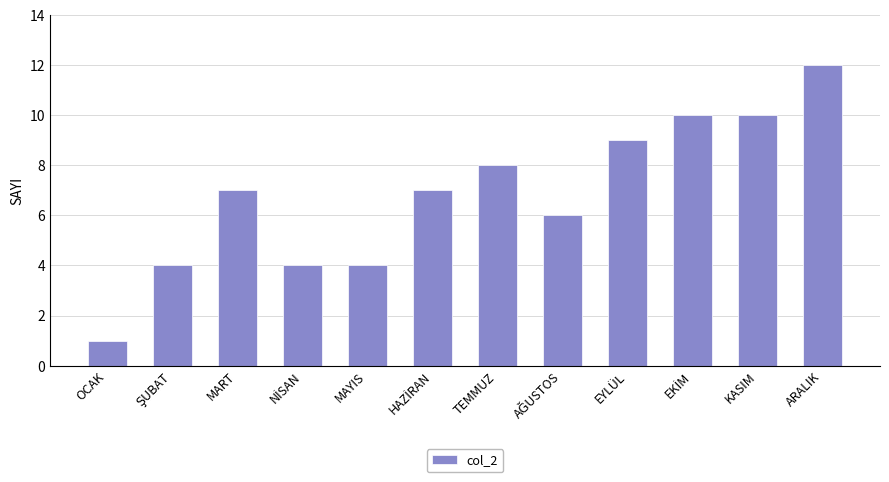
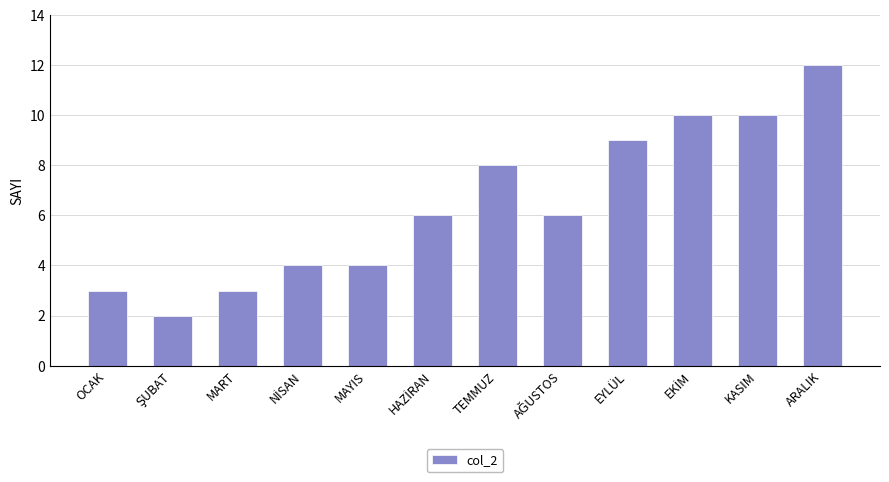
  {
-   "OCAK": 1,
-   "ŞUBAT": 4,
-   "MART": 7,
+   "OCAK": 3,
+   "ŞUBAT": 2,
+   "MART": 3,
    "NİSAN": 4,
    "MAYIS": 4,
-   "HAZİRAN": 7,
+   "HAZİRAN": 6,
    "TEMMUZ": 8,
    "AĞUSTOS": 6,
    "EYLÜL": 9,
    "EKİM": 10,
    "KASIM": 10,
    "ARALIK": 12
  }
